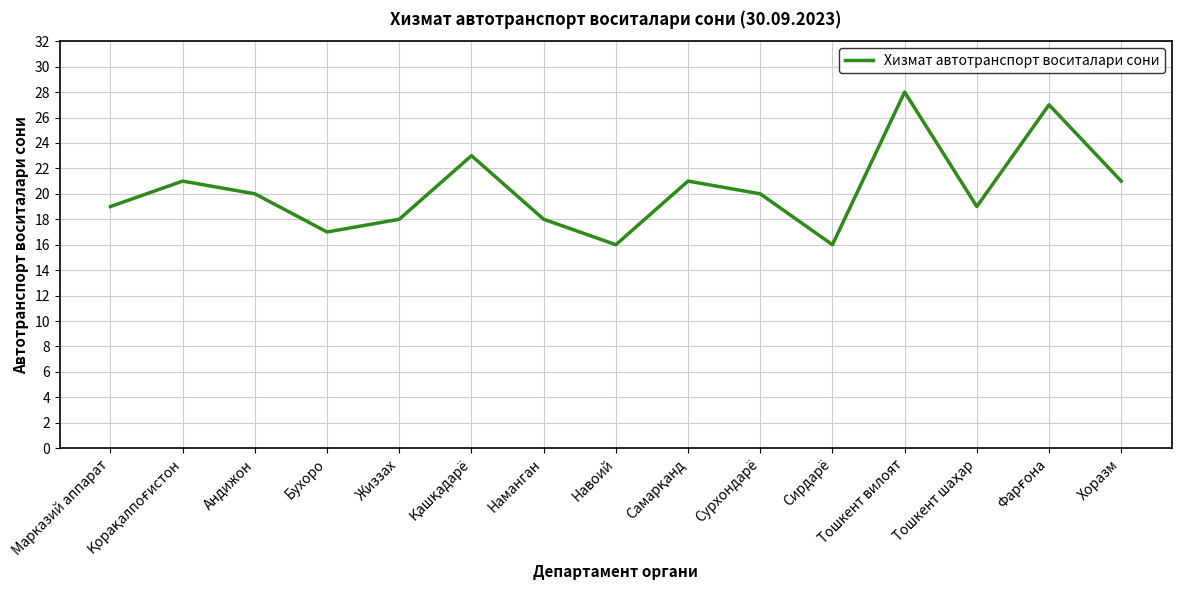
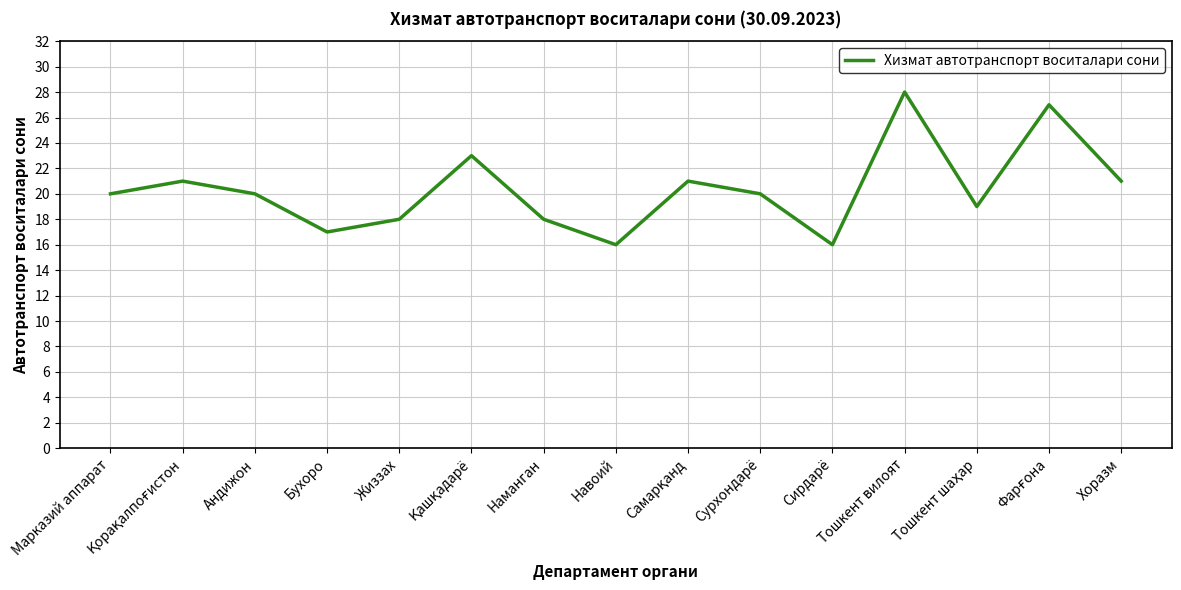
  {
-   "Марказий аппарат": 19,
+   "Марказий аппарат": 20,
    "Қорақалпоғистон": 21,
    "Андижон": 20,
    "Бухоро": 17,
    "Жиззах": 18,
    "Қашқадарё": 23,
    "Наманган": 18,
    "Навоий": 16,
    "Самарқанд": 21,
    "Сурхондарё": 20,
    "Сирдарё": 16,
    "Тошкент вилоят": 28,
    "Тошкент шаҳар": 19,
    "Фарғона": 27,
    "Хоразм": 21
  }
